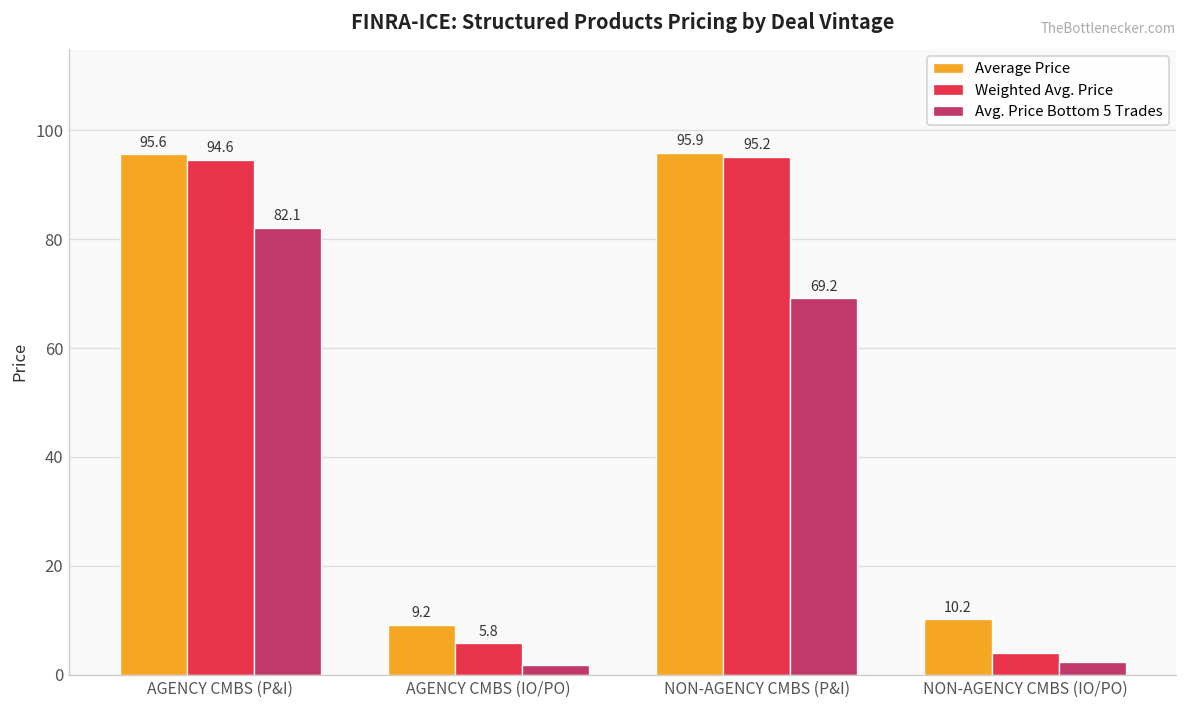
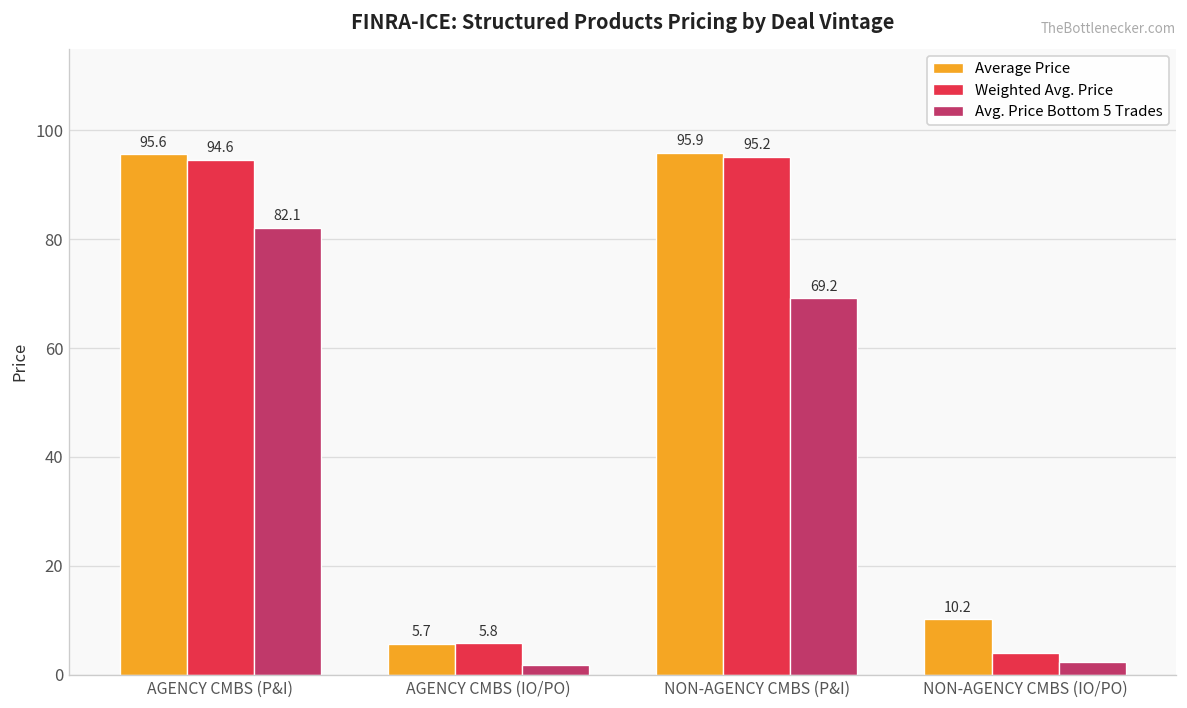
  {
    "Average Price": {
      "AGENCY CMBS (P&I)": 95.6,
-     "AGENCY CMBS (IO/PO)": 9.2,
+     "AGENCY CMBS (IO/PO)": 5.7,
      "NON-AGENCY CMBS (P&I)": 95.9,
      "NON-AGENCY CMBS (IO/PO)": 10.2
    }
  }
